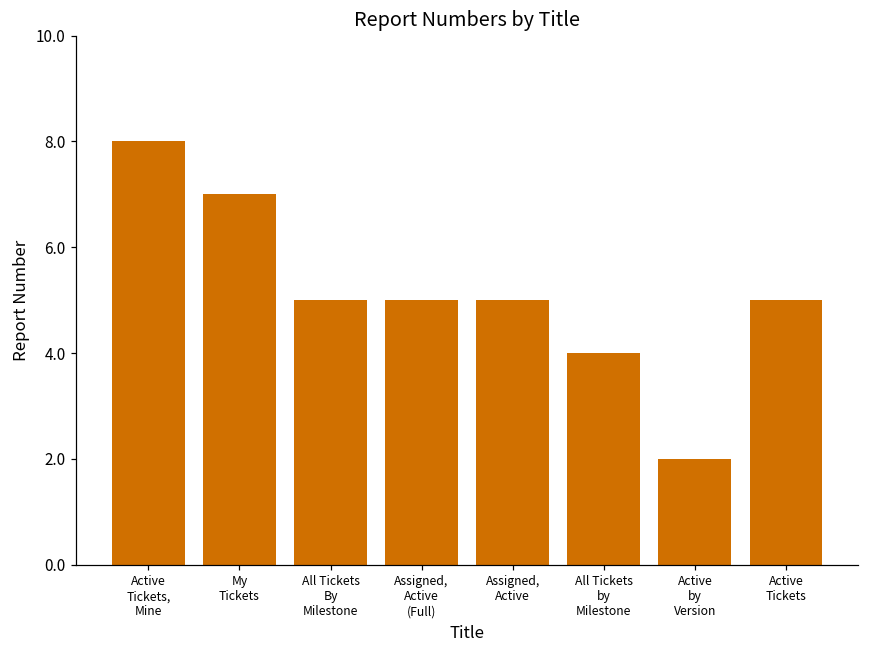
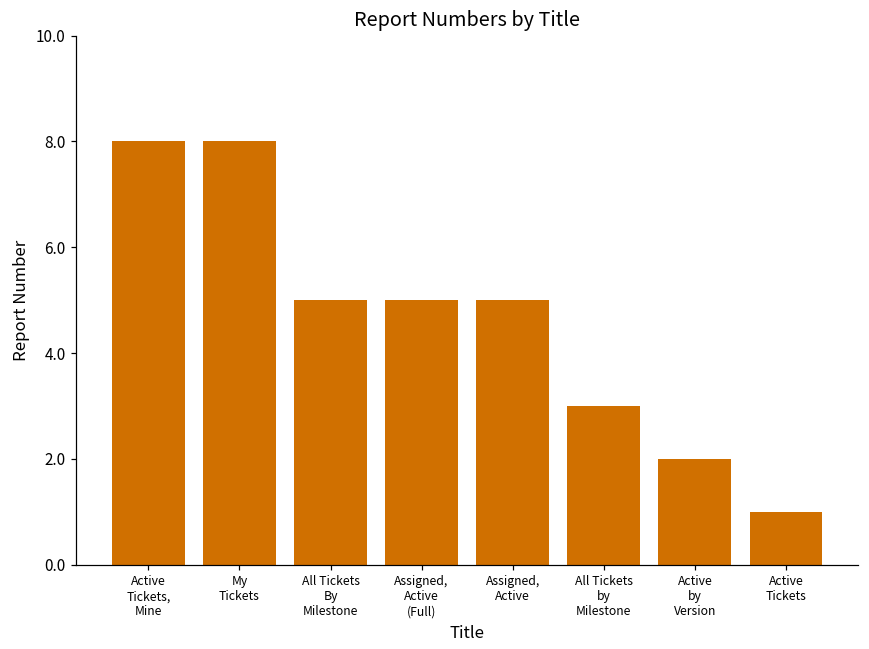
  {
    "Active Tickets, Mine": 8,
-   "My Tickets": 7,
+   "My Tickets": 8,
    "All Tickets By Milestone": 5,
    "Assigned, Active (Full)": 5,
    "Assigned, Active": 5,
-   "All Tickets by Milestone": 4,
+   "All Tickets by Milestone": 3,
    "Active by Version": 2,
-   "Active Tickets": 5
+   "Active Tickets": 1
  }
